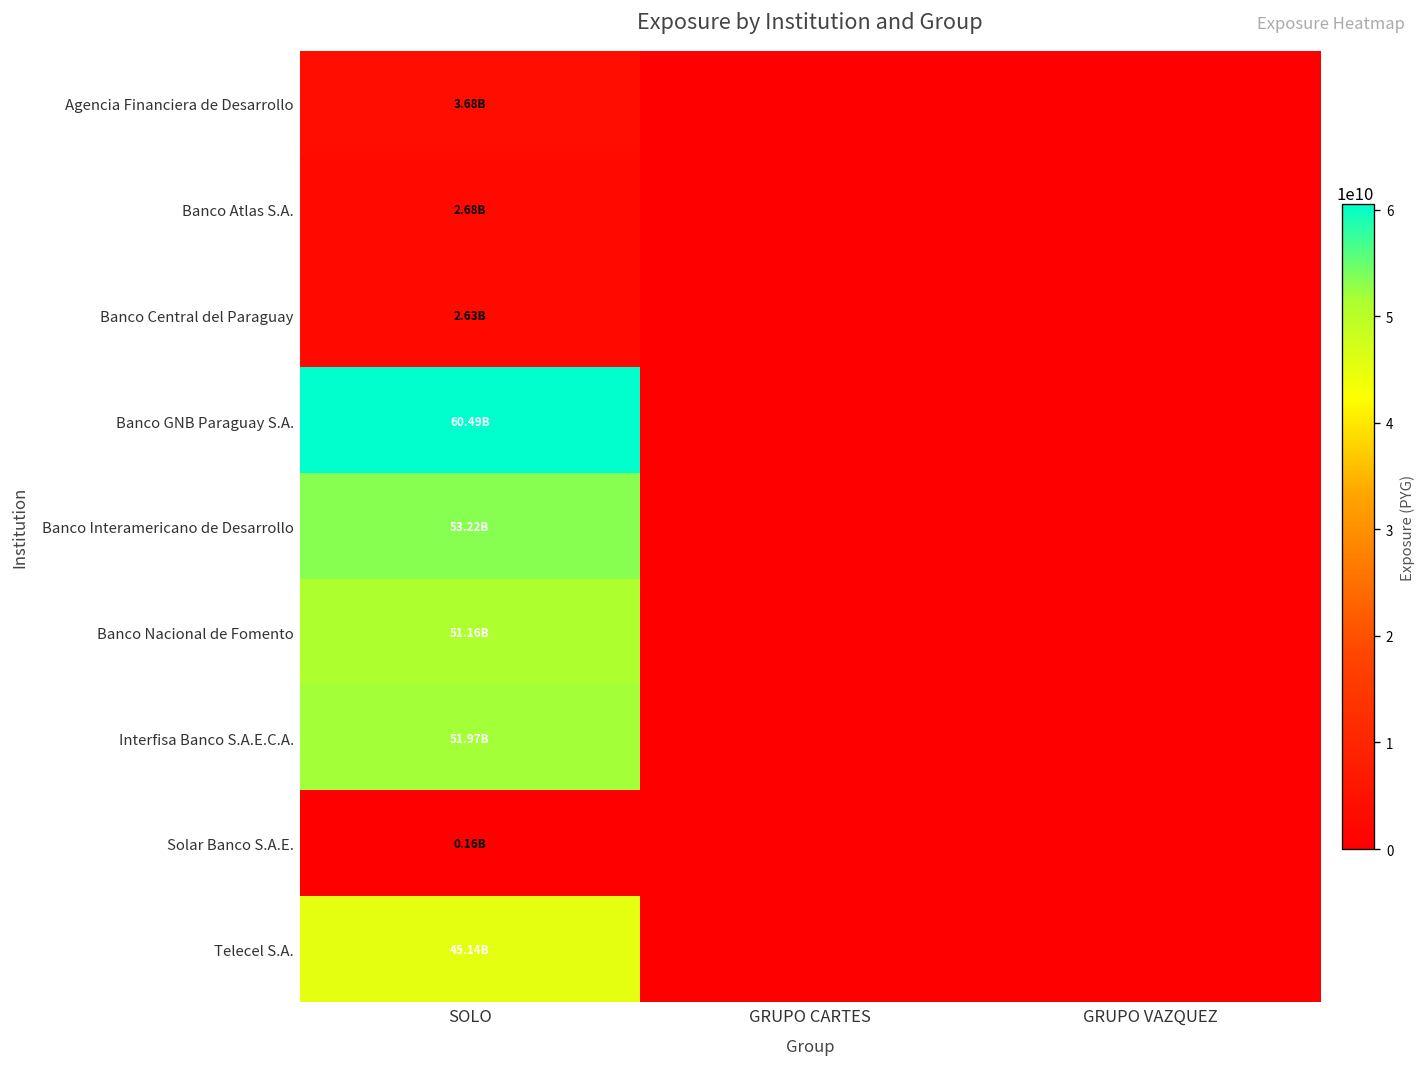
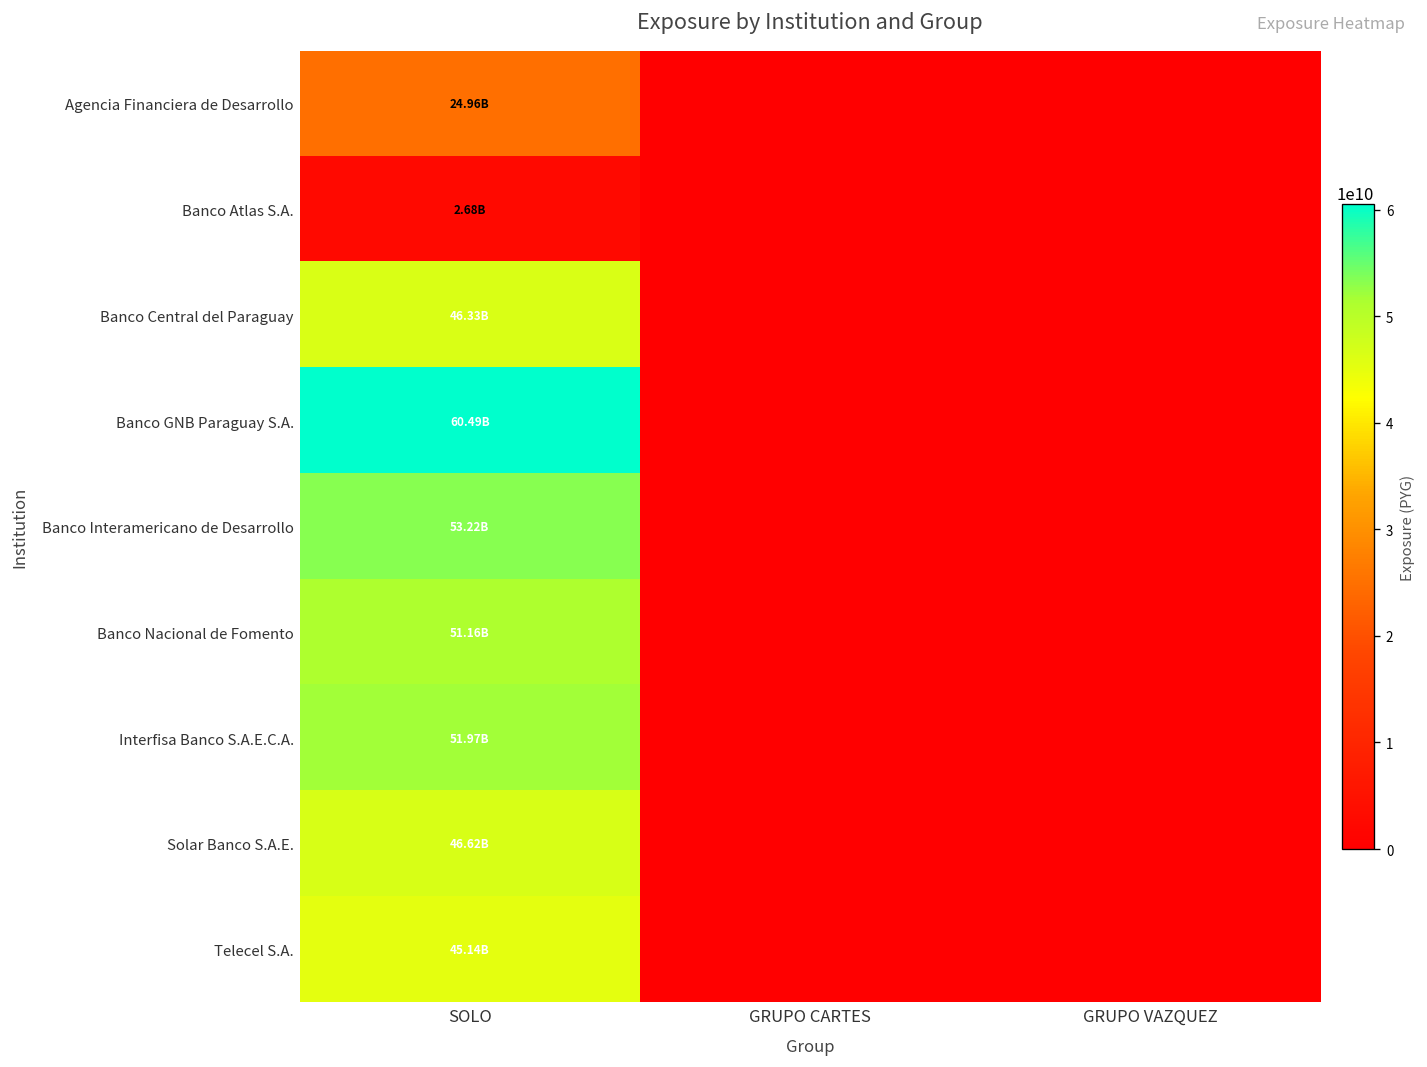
  {
    "Agencia Financiera de Desarrollo": {
-     "SOLO": "3.68B"
+     "SOLO": "24.96B"
    },
    "Banco Atlas S.A.": {
      "SOLO": "2.68B"
    },
    "Banco Central del Paraguay": {
-     "SOLO": "2.63B"
+     "SOLO": "46.33B"
    },
    "Banco GNB Paraguay S.A.": {
      "SOLO": "60.49B"
    },
    "Banco Interamericano de Desarrollo": {
      "SOLO": "53.22B"
    },
    "Banco Nacional de Fomento": {
      "SOLO": "51.16B"
    },
    "Interfisa Banco S.A.E.C.A.": {
      "SOLO": "51.97B"
    },
    "Solar Banco S.A.E.": {
-     "SOLO": "0.16B"
+     "SOLO": "46.62B"
    },
    "Telecel S.A.": {
      "SOLO": "45.14B"
    }
  }
